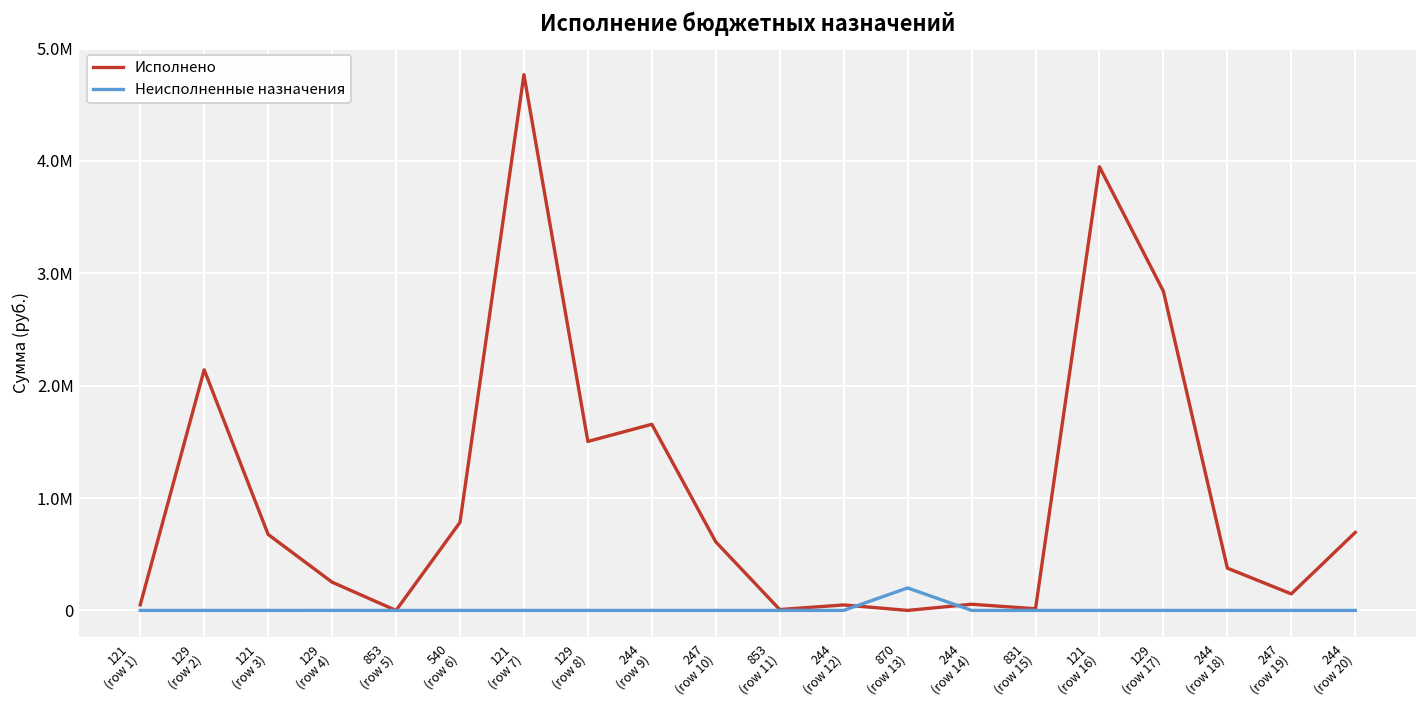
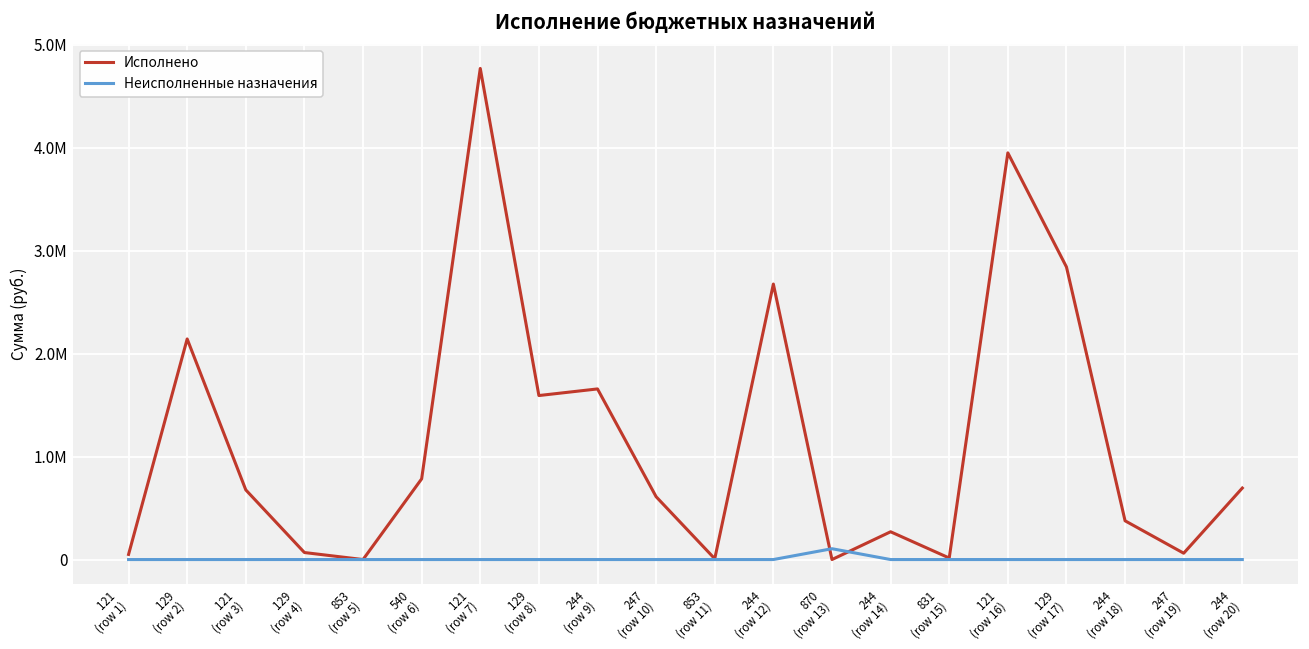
  {
    "Исполнено": {
      "121 (row 1)": 0,
      "129 (row 2)": 2100000,
      "121 (row 3)": 700000,
-     "129 (row 4)": 300000,
+     "129 (row 4)": 100000,
      "540 (row 6)": 800000,
      "121 (row 7)": 4800000,
-     "129 (row 8)": 1500000,
+     "129 (row 8)": 1600000,
      "244 (row 9)": 1700000,
      "247 (row 10)": 600000,
-     "244 (row 12)": 0,
+     "244 (row 12)": 2700000,
      "870 (row 13)": 0,
-     "244 (row 14)": 100000,
+     "244 (row 14)": 300000,
      "121 (row 16)": 3900000,
      "129 (row 17)": 2800000,
      "244 (row 18)": 400000,
-     "247 (row 19)": 150000,
+     "247 (row 19)": 60000,
      "244 (row 20)": 700000
    },
    "Неисполненные назначения": {
      "121 (row 1)": 0,
      "129 (row 2)": 0,
      "121 (row 3)": 0,
      "129 (row 4)": 0,
      "540 (row 6)": 0,
      "121 (row 7)": 0,
      "129 (row 8)": 0,
      "244 (row 9)": 0,
      "247 (row 10)": 0,
      "244 (row 12)": 0,
-     "870 (row 13)": 200000,
+     "870 (row 13)": 100000,
      "244 (row 14)": 0,
      "121 (row 16)": 0,
      "129 (row 17)": 0,
      "244 (row 18)": 0,
      "247 (row 19)": 0,
      "244 (row 20)": 0
    }
  }
